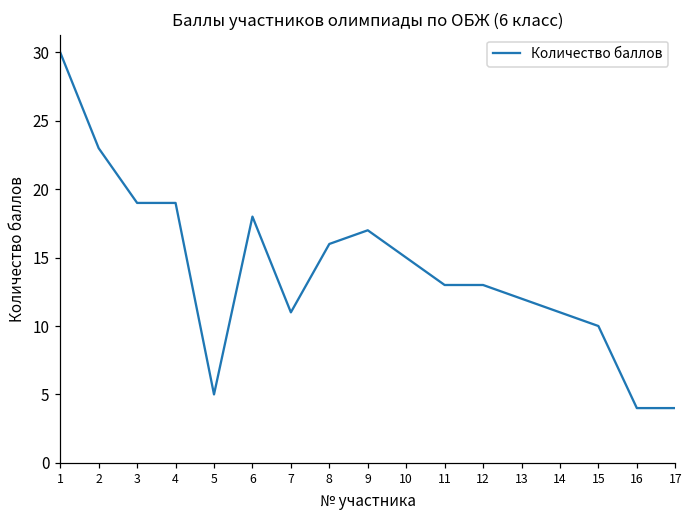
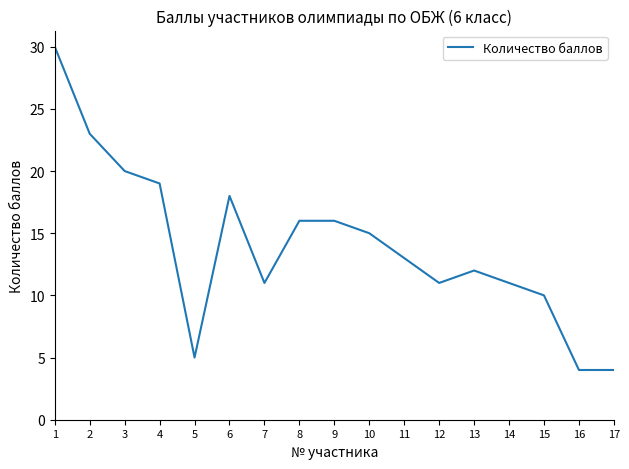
  {
    "1": 30,
    "2": 23,
-   "3": 19,
+   "3": 20,
    "4": 19,
    "5": 5,
    "6": 18,
    "7": 11,
    "8": 16,
-   "9": 17,
+   "9": 16,
    "10": 15,
    "11": 13,
-   "12": 13,
+   "12": 11,
    "13": 12,
    "14": 11,
    "15": 10,
    "16": 4,
    "17": 4
  }
